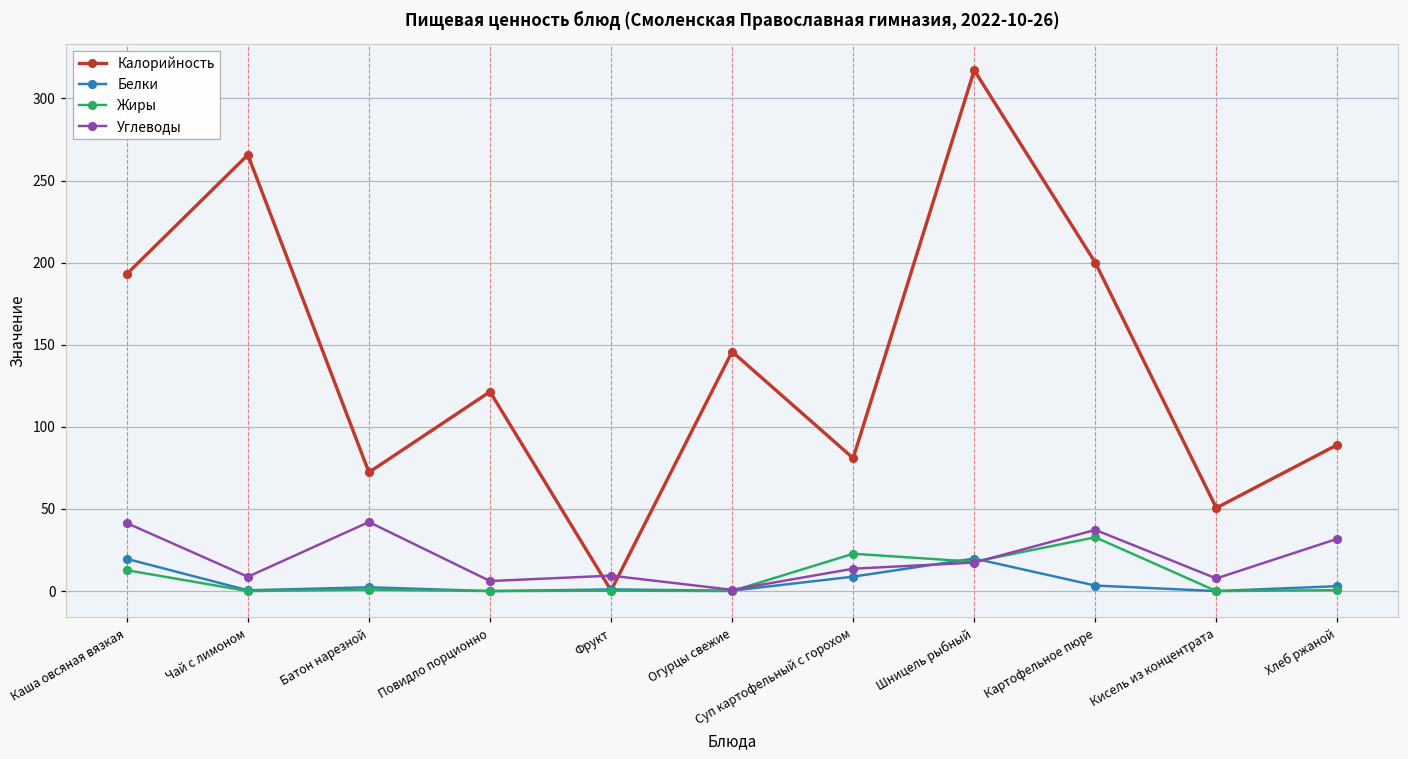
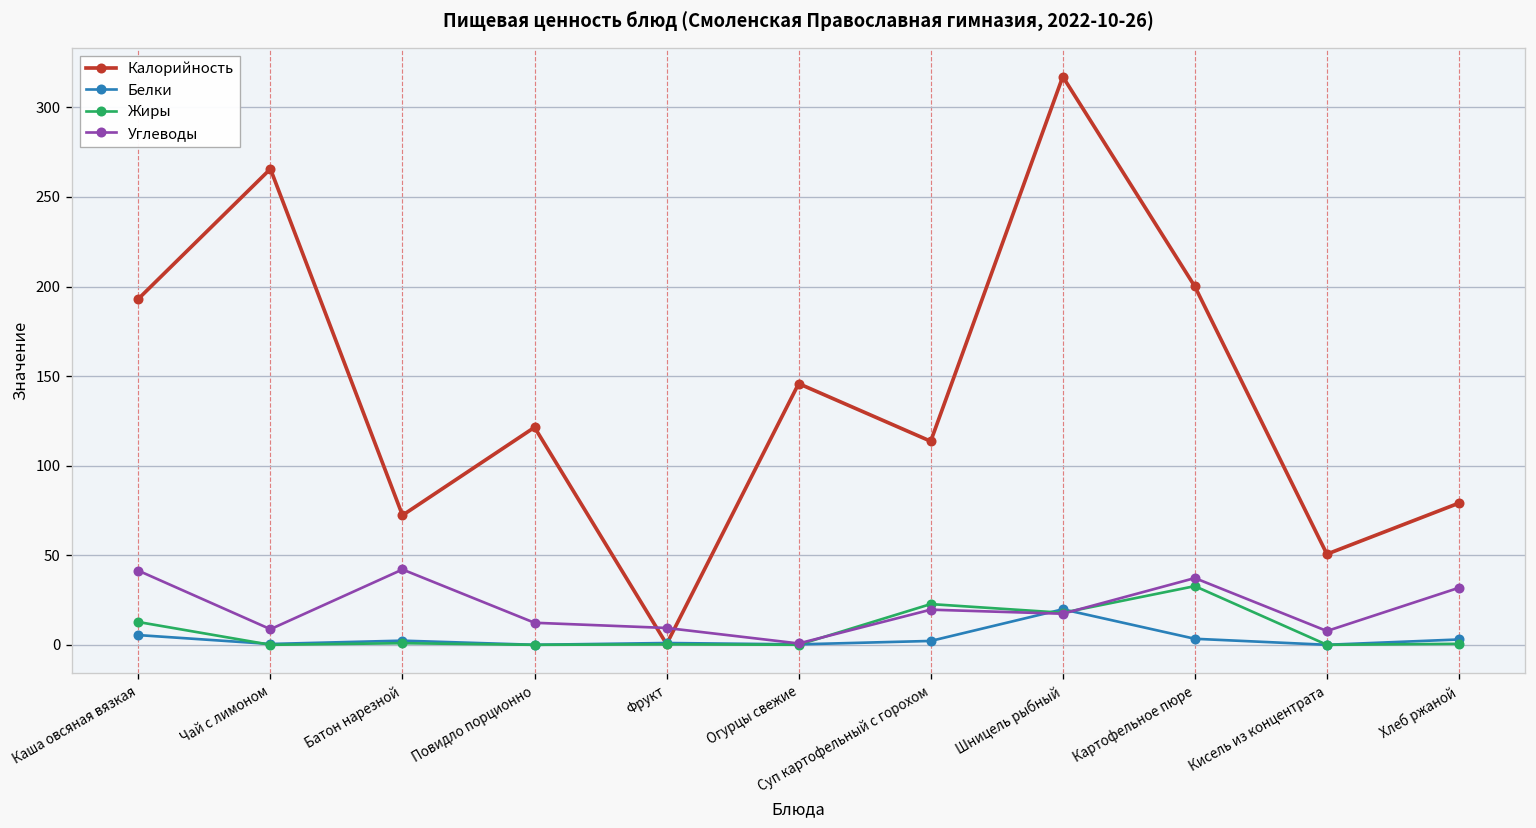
  {
    "Калорийность": {
      "Каша овсяная вязкая": 193,
      "Чай с лимоном": 266,
      "Батон нарезной": 72,
      "Повидло порционно": 121,
      "Огурцы свежие": 146,
-     "Суп картофельный с горохом": 81,
+     "Суп картофельный с горохом": 114,
      "Шницель рыбный": 317,
      "Картофельное пюре": 200,
      "Кисель из концентрата": 51,
-     "Хлеб ржаной": 89
+     "Хлеб ржаной": 79
    },
    "Белки": {
-     "Каша овсяная вязкая": 20,
-     "Суп картофельный с горохом": 9,
+     "Каша овсяная вязкая": 5,
+     "Суп картофельный с горохом": 2,
      "Шницель рыбный": 20,
      "Картофельное пюре": 3,
      "Хлеб ржаной": 3
    },
    "Жиры": {
      "Каша овсяная вязкая": 13,
      "Суп картофельный с горохом": 23,
      "Картофельное пюре": 33,
      "Хлеб ржаной": 1
    },
    "Углеводы": {
      "Каша овсяная вязкая": 41,
      "Чай с лимоном": 9,
      "Батон нарезной": 42,
-     "Повидло порционно": 6,
+     "Повидло порционно": 12,
      "Фрукт": 9,
-     "Суп картофельный с горохом": 14,
+     "Суп картофельный с горохом": 20,
      "Картофельное пюре": 37,
      "Кисель из концентрата": 8,
      "Хлеб ржаной": 32
    }
  }
